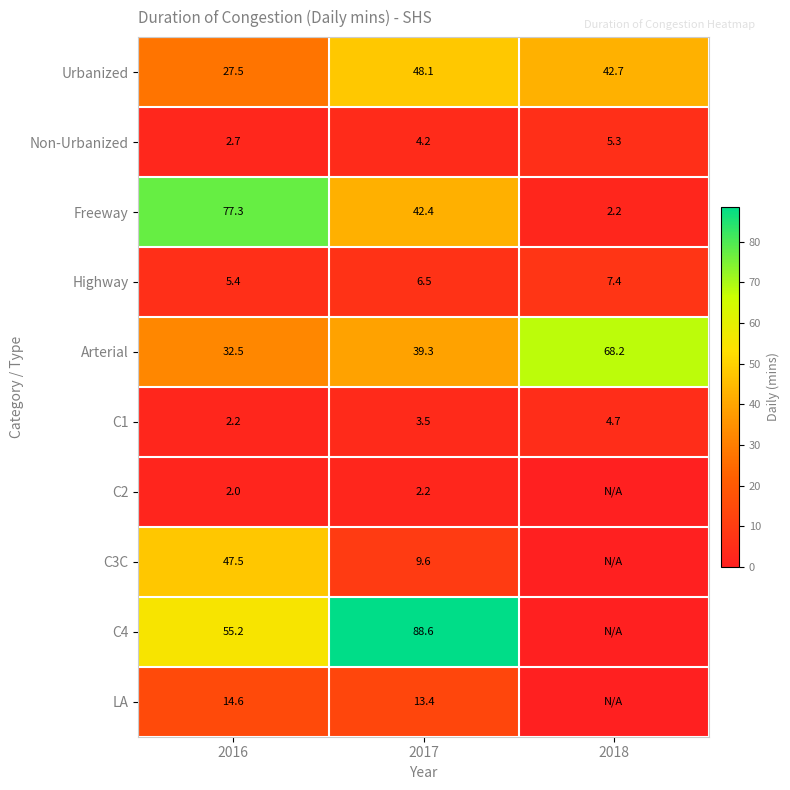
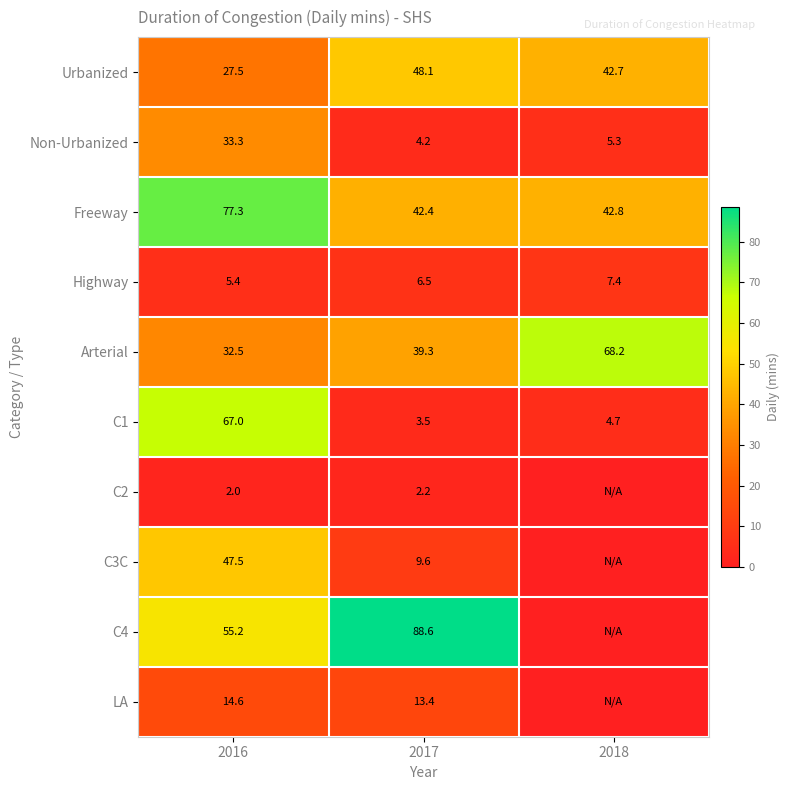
  {
    "Urbanized": {
      "2016": 27.5,
      "2017": 48.1,
      "2018": 42.7
    },
    "Non-Urbanized": {
-     "2016": 2.7,
+     "2016": 33.3,
      "2017": 4.2,
      "2018": 5.3
    },
    "Freeway": {
      "2016": 77.3,
      "2017": 42.4,
-     "2018": 2.2
+     "2018": 42.8
    },
    "Highway": {
      "2016": 5.4,
      "2017": 6.5,
      "2018": 7.4
    },
    "Arterial": {
      "2016": 32.5,
      "2017": 39.3,
      "2018": 68.2
    },
    "C1": {
-     "2016": 2.2,
+     "2016": 67.0,
      "2017": 3.5,
      "2018": 4.7
    },
    "C2": {
      "2016": 2.0,
      "2017": 2.2
    },
    "C3C": {
      "2016": 47.5,
      "2017": 9.6
    },
    "C4": {
      "2016": 55.2,
      "2017": 88.6
    },
    "LA": {
      "2016": 14.6,
      "2017": 13.4
    }
  }
